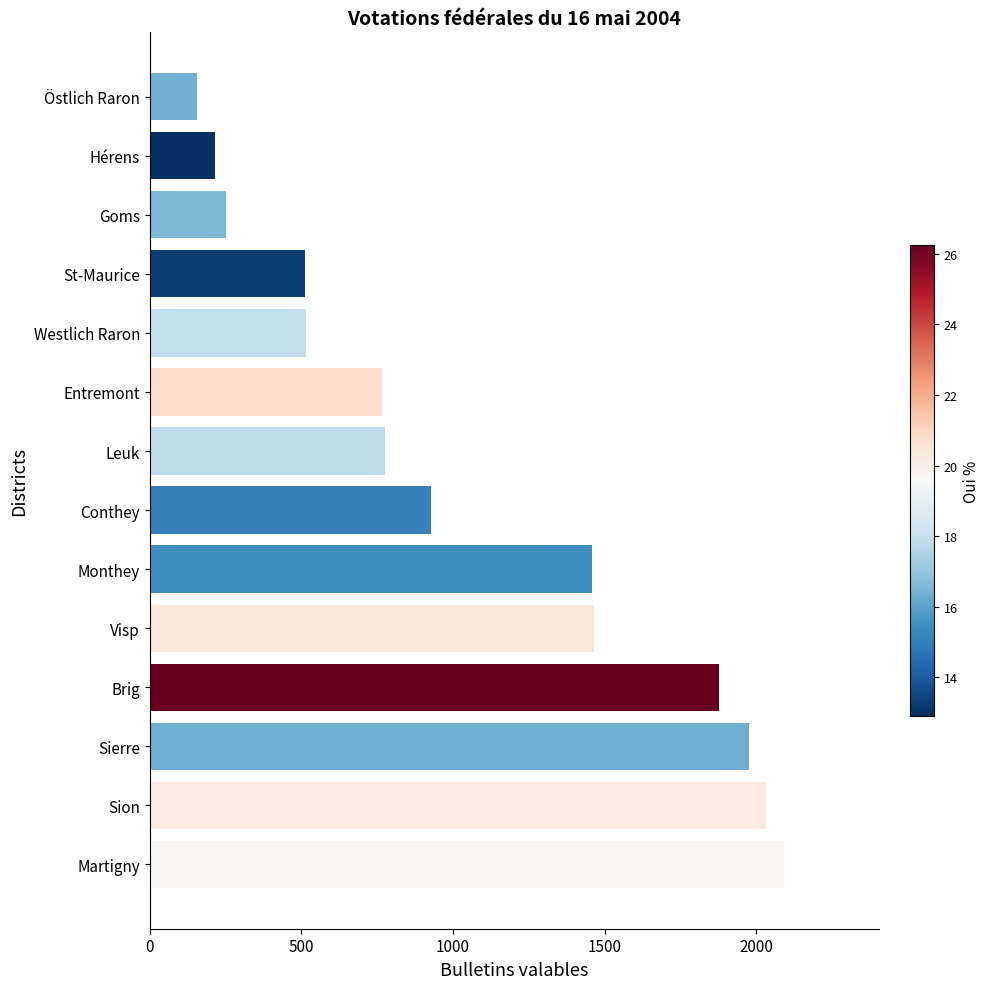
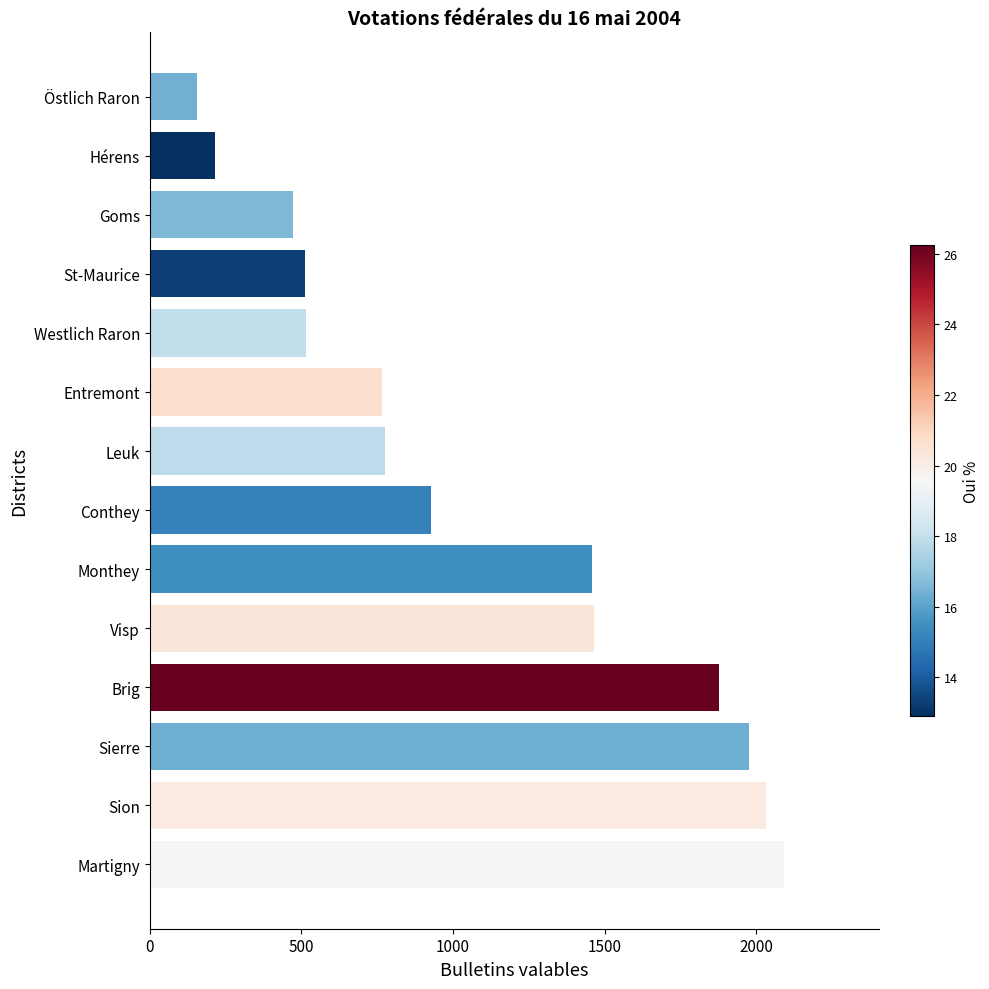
  {
    "Östlich Raron": 160,
    "Hérens": 220,
-   "Goms": 250,
+   "Goms": 470,
    "St-Maurice": 510,
    "Westlich Raron": 520,
    "Entremont": 770,
    "Leuk": 780,
    "Conthey": 930,
    "Monthey": 1460,
    "Visp": 1460,
    "Brig": 1880,
    "Sierre": 1970,
    "Sion": 2030,
    "Martigny": 2090
  }
